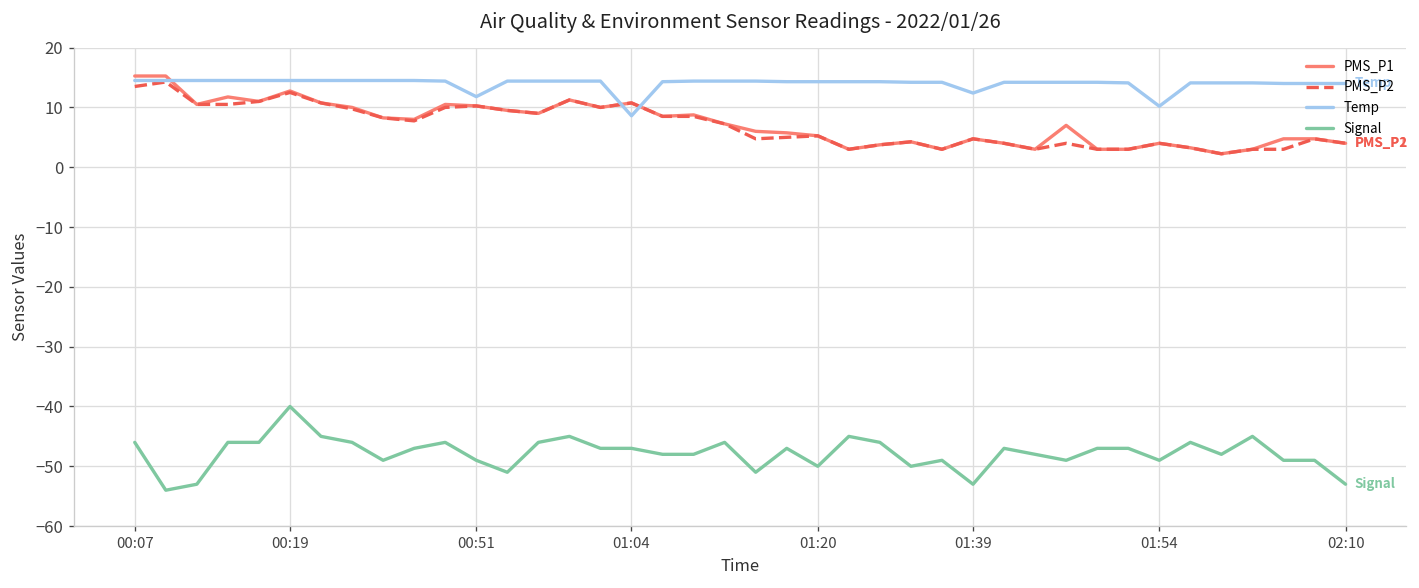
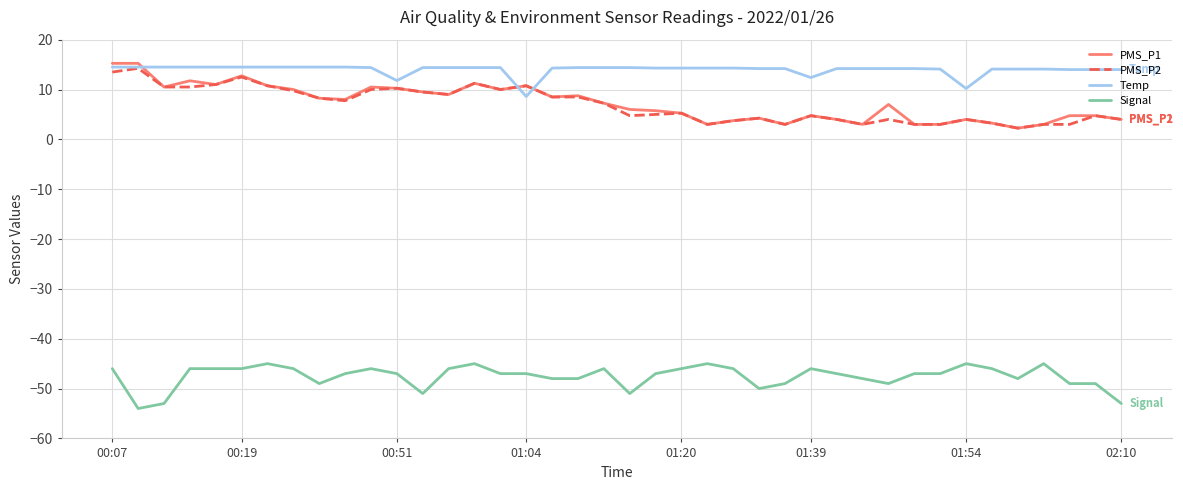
  {
    "Temp": {
      "00:07": 15,
      "00:19": 15,
      "00:51": 12,
      "01:04": 9,
      "01:20": 14,
      "01:39": 12,
      "01:54": 10,
      "02:10": 14
    },
    "Signal": {
      "00:07": -46,
-     "00:19": -40,
-     "00:51": -49,
+     "00:19": -46,
+     "00:51": -47,
      "01:04": -47,
-     "01:20": -50,
-     "01:39": -53,
-     "01:54": -49,
+     "01:20": -46,
+     "01:39": -46,
+     "01:54": -45,
      "02:10": -53
    }
  }
